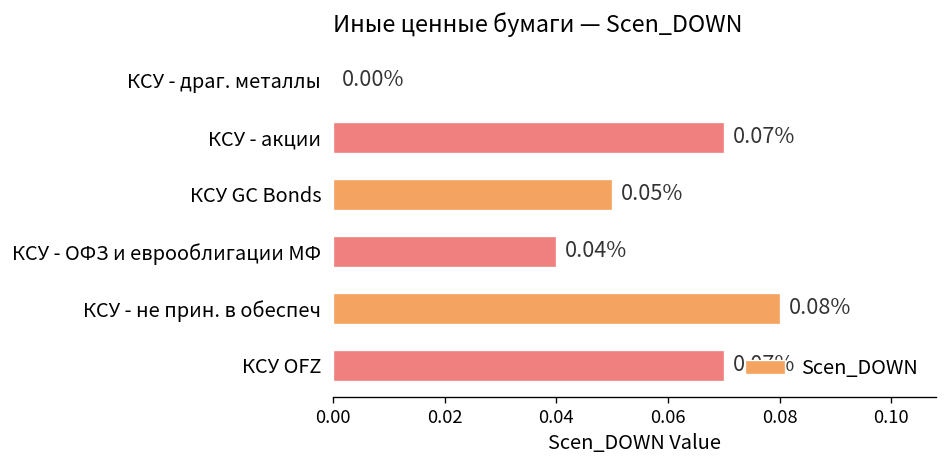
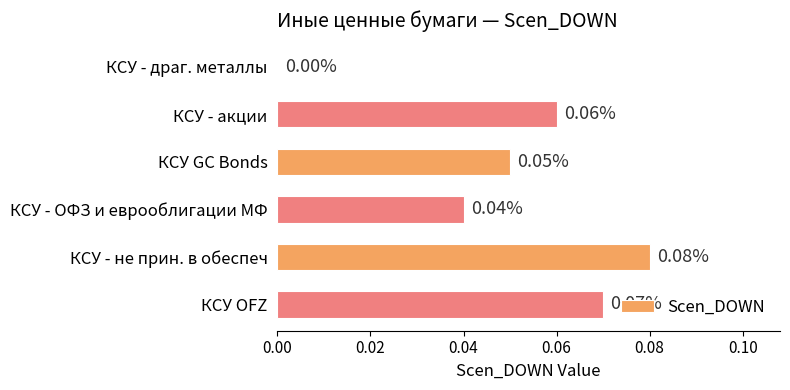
  {
    "КСУ - драг. металлы": "0.00%",
-   "КСУ - акции": "0.07%",
+   "КСУ - акции": "0.06%",
    "КСУ GC Bonds": "0.05%",
    "КСУ - ОФЗ и еврооблигации МФ": "0.04%",
    "КСУ - не прин. в обеспеч": "0.08%",
    "КСУ OFZ": "0.07%"
  }
